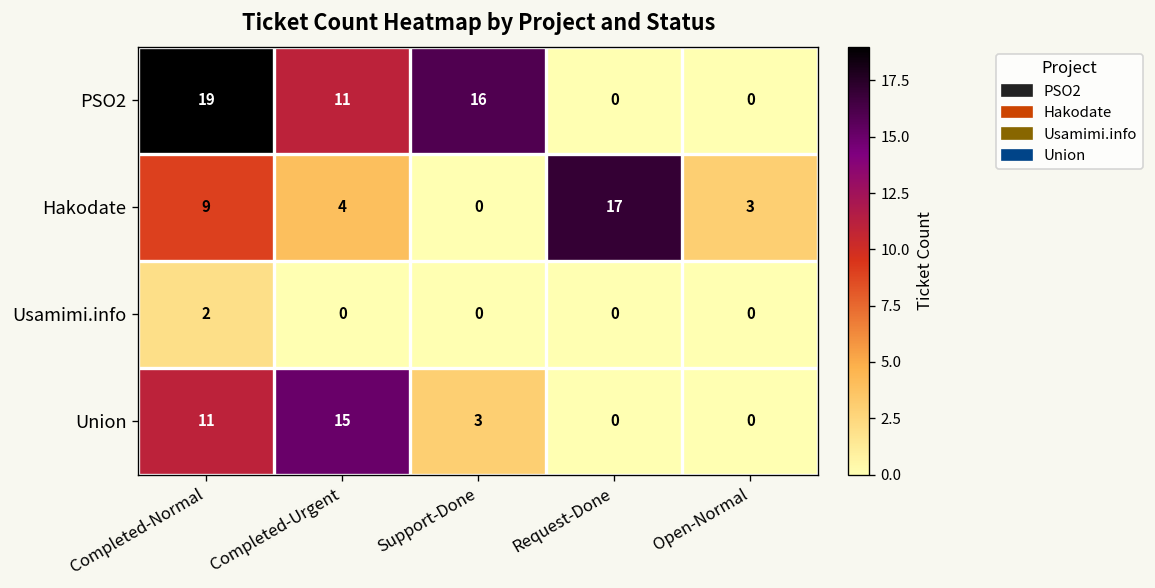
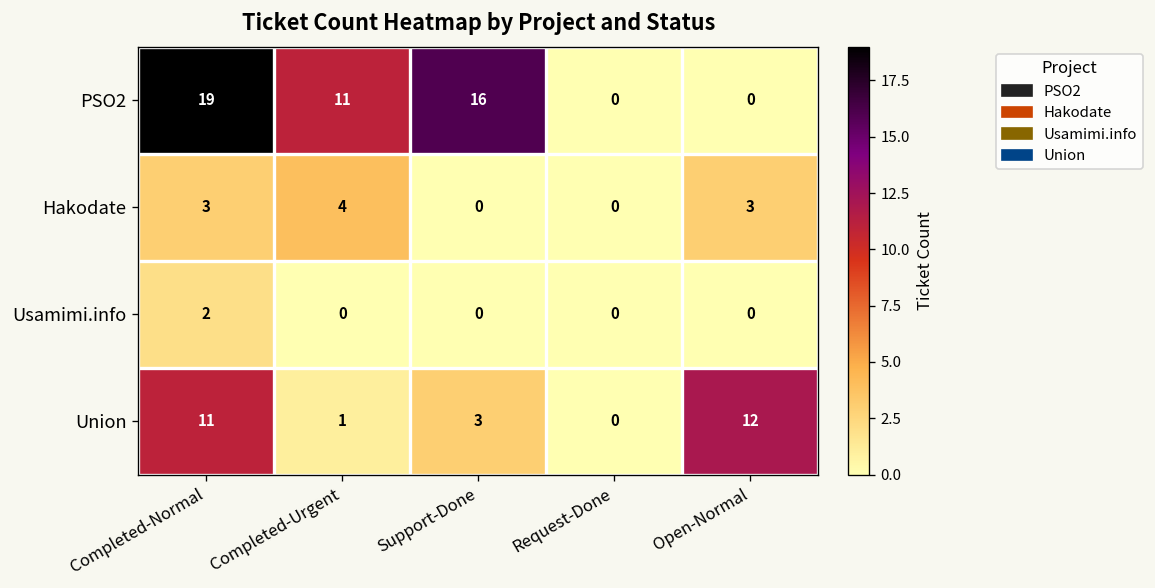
  {
    "PSO2": {
      "Completed-Normal": 19,
      "Completed-Urgent": 11,
      "Support-Done": 16,
      "Request-Done": 0,
      "Open-Normal": 0
    },
    "Hakodate": {
-     "Completed-Normal": 9,
+     "Completed-Normal": 3,
      "Completed-Urgent": 4,
      "Support-Done": 0,
-     "Request-Done": 17,
+     "Request-Done": 0,
      "Open-Normal": 3
    },
    "Usamimi.info": {
      "Completed-Normal": 2,
      "Completed-Urgent": 0,
      "Support-Done": 0,
      "Request-Done": 0,
      "Open-Normal": 0
    },
    "Union": {
      "Completed-Normal": 11,
-     "Completed-Urgent": 15,
+     "Completed-Urgent": 1,
      "Support-Done": 3,
      "Request-Done": 0,
-     "Open-Normal": 0
+     "Open-Normal": 12
    }
  }
